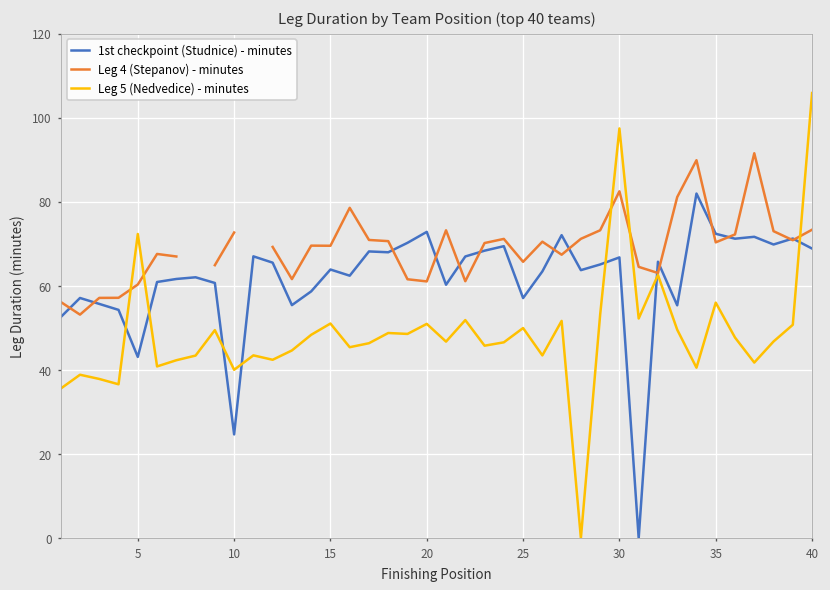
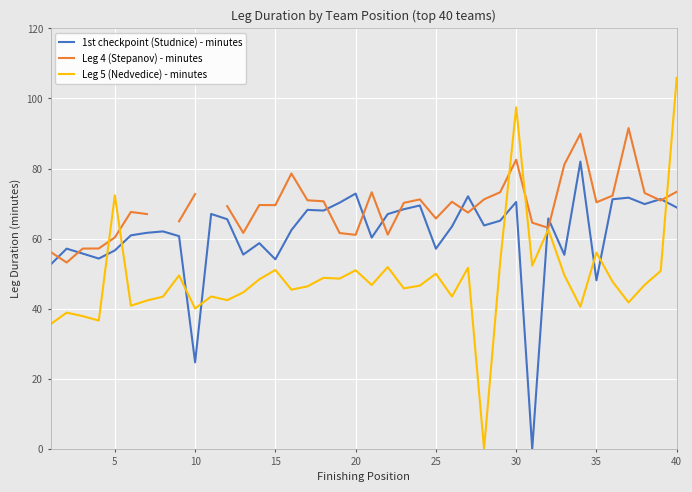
  {
    "1st checkpoint (Studnice) - minutes": {
-     "5": 43,
+     "5": 57,
      "10": 25,
-     "15": 64,
+     "15": 54,
      "20": 73,
      "25": 57,
-     "30": 67,
-     "35": 72,
+     "30": 70,
+     "35": 48,
      "40": 69
    },
    "Leg 4 (Stepanov) - minutes": {
      "5": 60,
      "10": 73,
      "15": 70,
      "20": 61,
      "25": 66,
      "30": 83,
      "35": 70,
      "40": 73
    },
    "Leg 5 (Nedvedice) - minutes": {
      "5": 72,
      "10": 40,
      "15": 51,
      "20": 51,
      "25": 50,
      "30": 97,
      "35": 56,
      "40": 106
    }
  }
